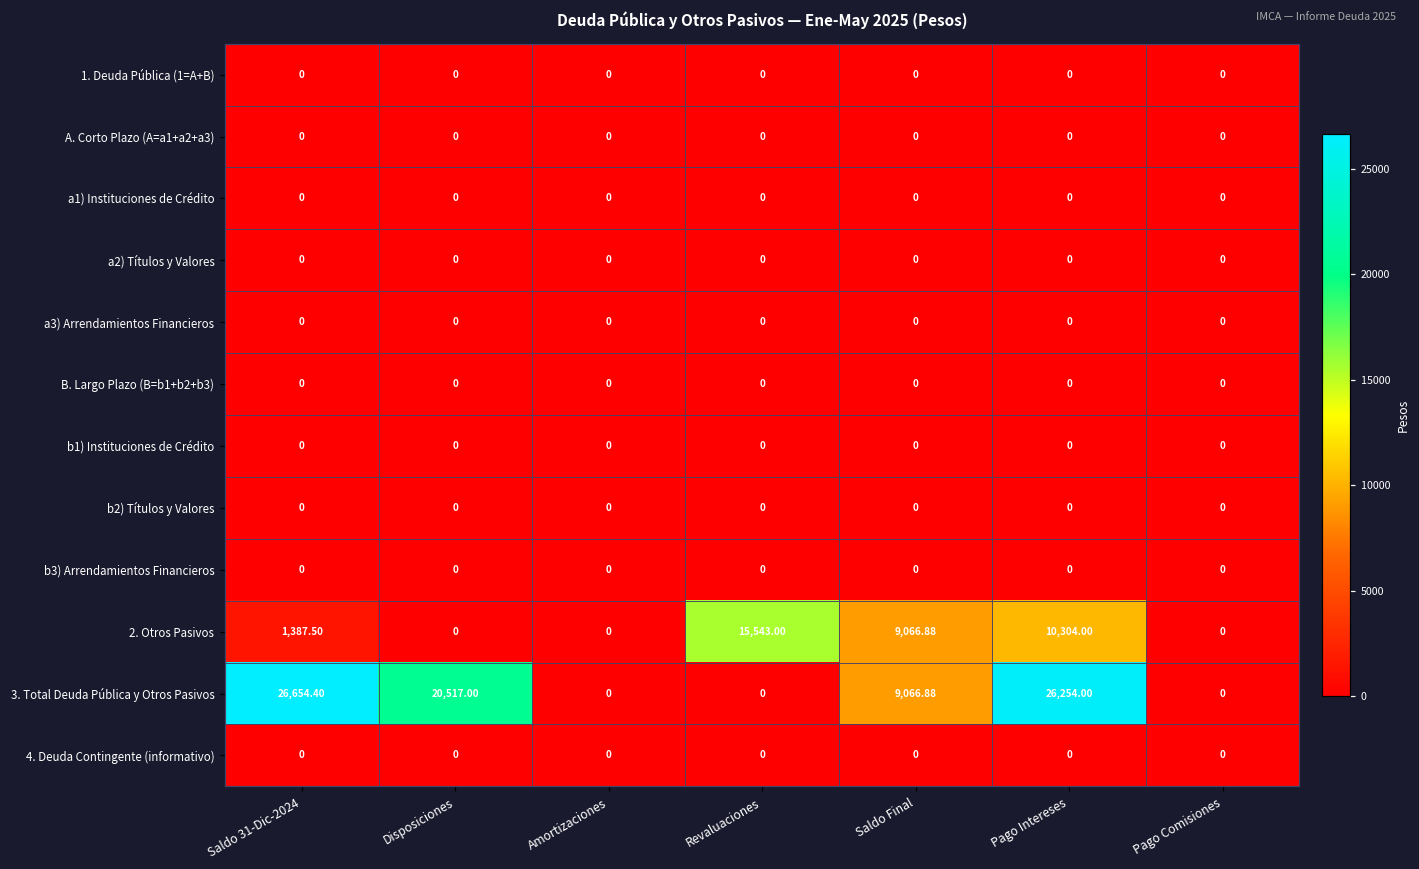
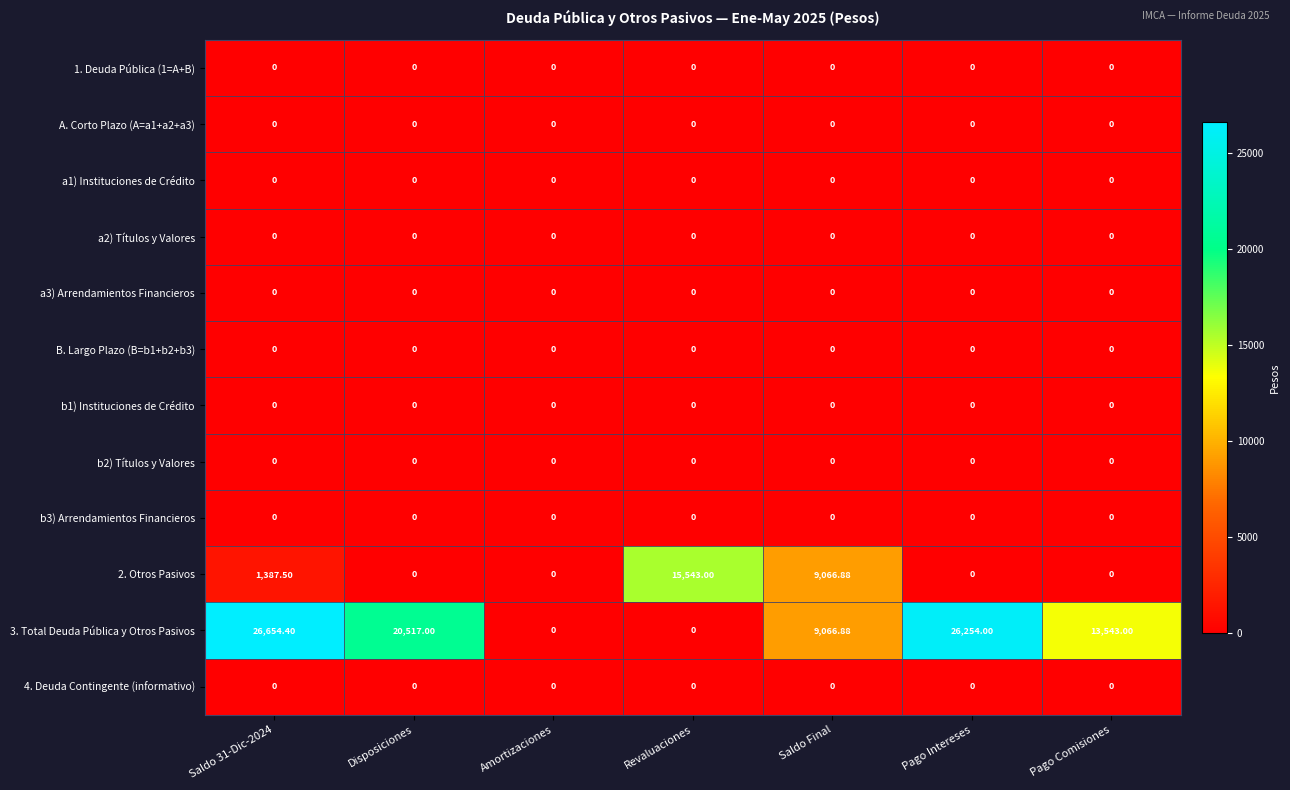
  {
    "1. Deuda Pública (1=A+B)": {
      "Saldo 31-Dic-2024": "0",
      "Disposiciones": "0",
      "Amortizaciones": "0",
      "Revaluaciones": "0",
      "Saldo Final": "0",
      "Pago Intereses": "0",
      "Pago Comisiones": "0"
    },
    "A. Corto Plazo (A=a1+a2+a3)": {
      "Saldo 31-Dic-2024": "0",
      "Disposiciones": "0",
      "Amortizaciones": "0",
      "Revaluaciones": "0",
      "Saldo Final": "0",
      "Pago Intereses": "0",
      "Pago Comisiones": "0"
    },
    "a1) Instituciones de Crédito": {
      "Saldo 31-Dic-2024": "0",
      "Disposiciones": "0",
      "Amortizaciones": "0",
      "Revaluaciones": "0",
      "Saldo Final": "0",
      "Pago Intereses": "0",
      "Pago Comisiones": "0"
    },
    "a2) Títulos y Valores": {
      "Saldo 31-Dic-2024": "0",
      "Disposiciones": "0",
      "Amortizaciones": "0",
      "Revaluaciones": "0",
      "Saldo Final": "0",
      "Pago Intereses": "0",
      "Pago Comisiones": "0"
    },
    "a3) Arrendamientos Financieros": {
      "Saldo 31-Dic-2024": "0",
      "Disposiciones": "0",
      "Amortizaciones": "0",
      "Revaluaciones": "0",
      "Saldo Final": "0",
      "Pago Intereses": "0",
      "Pago Comisiones": "0"
    },
    "B. Largo Plazo (B=b1+b2+b3)": {
      "Saldo 31-Dic-2024": "0",
      "Disposiciones": "0",
      "Amortizaciones": "0",
      "Revaluaciones": "0",
      "Saldo Final": "0",
      "Pago Intereses": "0",
      "Pago Comisiones": "0"
    },
    "b1) Instituciones de Crédito": {
      "Saldo 31-Dic-2024": "0",
      "Disposiciones": "0",
      "Amortizaciones": "0",
      "Revaluaciones": "0",
      "Saldo Final": "0",
      "Pago Intereses": "0",
      "Pago Comisiones": "0"
    },
    "b2) Títulos y Valores": {
      "Saldo 31-Dic-2024": "0",
      "Disposiciones": "0",
      "Amortizaciones": "0",
      "Revaluaciones": "0",
      "Saldo Final": "0",
      "Pago Intereses": "0",
      "Pago Comisiones": "0"
    },
    "b3) Arrendamientos Financieros": {
      "Saldo 31-Dic-2024": "0",
      "Disposiciones": "0",
      "Amortizaciones": "0",
      "Revaluaciones": "0",
      "Saldo Final": "0",
      "Pago Intereses": "0",
      "Pago Comisiones": "0"
    },
    "2. Otros Pasivos": {
      "Saldo 31-Dic-2024": "1,387.50",
      "Disposiciones": "0",
      "Amortizaciones": "0",
      "Revaluaciones": "15,543.00",
      "Saldo Final": "9,066.88",
-     "Pago Intereses": "10,304.00",
+     "Pago Intereses": "0",
      "Pago Comisiones": "0"
    },
    "3. Total Deuda Pública y Otros Pasivos": {
      "Saldo 31-Dic-2024": "26,654.40",
      "Disposiciones": "20,517.00",
      "Amortizaciones": "0",
      "Revaluaciones": "0",
      "Saldo Final": "9,066.88",
      "Pago Intereses": "26,254.00",
-     "Pago Comisiones": "0"
+     "Pago Comisiones": "13,543.00"
    },
    "4. Deuda Contingente (informativo)": {
      "Saldo 31-Dic-2024": "0",
      "Disposiciones": "0",
      "Amortizaciones": "0",
      "Revaluaciones": "0",
      "Saldo Final": "0",
      "Pago Intereses": "0",
      "Pago Comisiones": "0"
    }
  }
